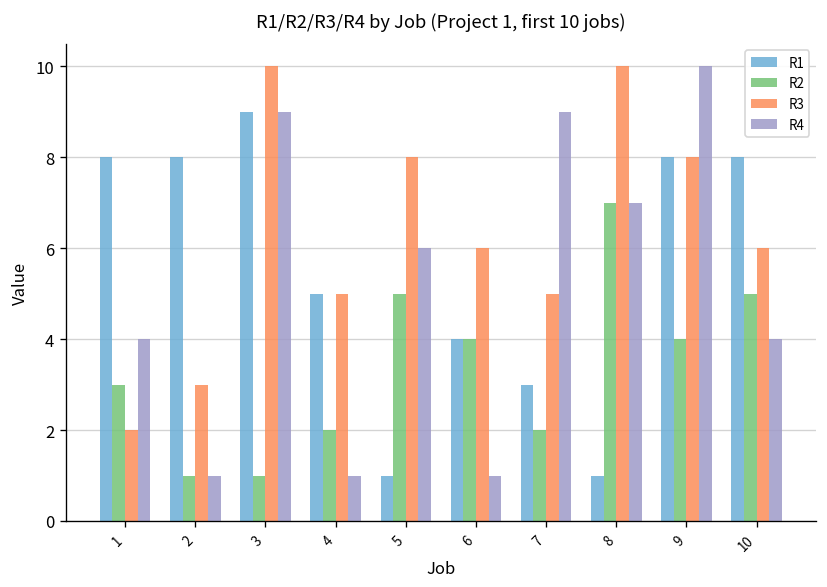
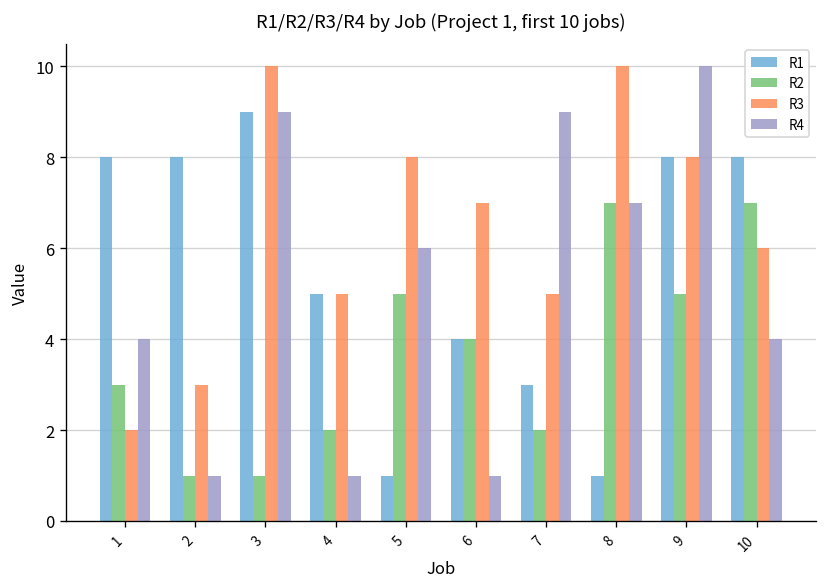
  {
    "R2": {
      "1": 3,
      "2": 1,
      "3": 1,
      "4": 2,
      "5": 5,
      "6": 4,
      "7": 2,
      "8": 7,
-     "9": 4,
-     "10": 5
+     "9": 5,
+     "10": 7
    },
    "R3": {
      "1": 2,
      "2": 3,
      "3": 10,
      "4": 5,
      "5": 8,
-     "6": 6,
+     "6": 7,
      "7": 5,
      "8": 10,
      "9": 8,
      "10": 6
    }
  }
